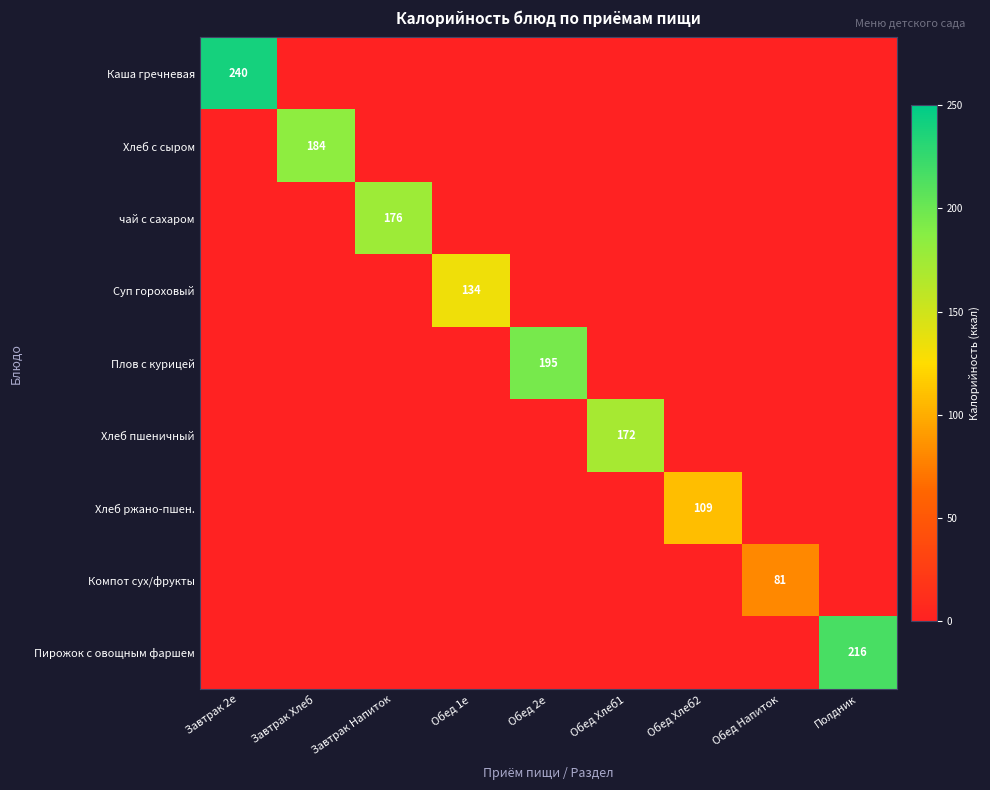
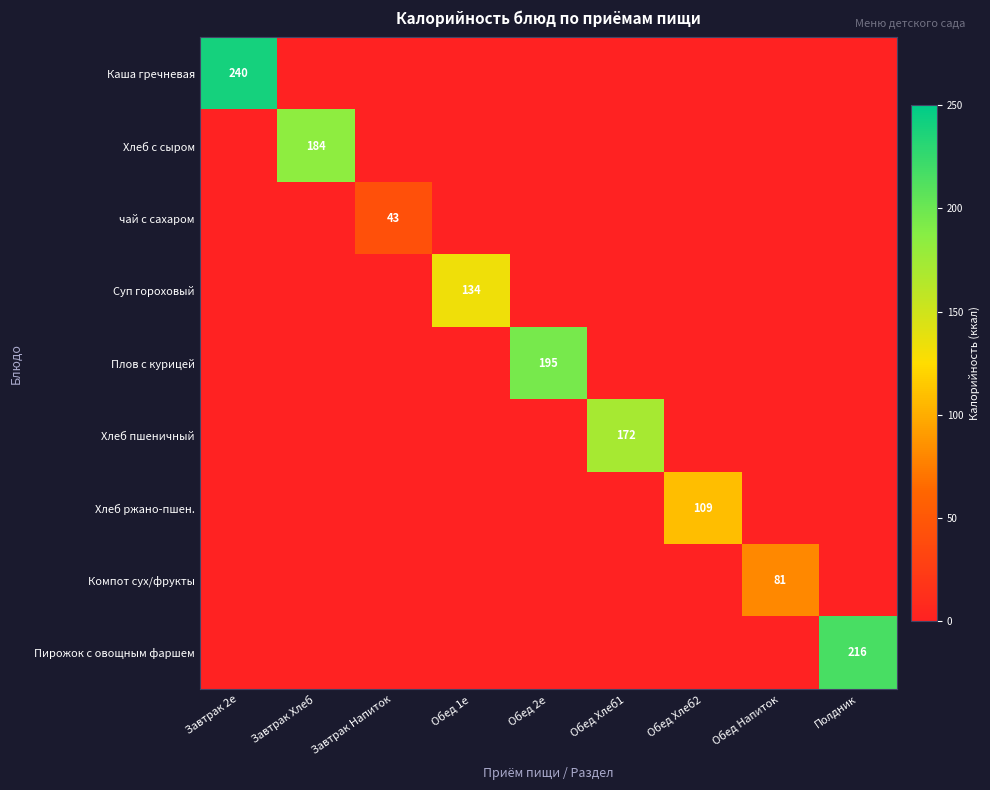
  {
    "Каша гречневая": {
      "Завтрак 2е": 240
    },
    "Хлеб с сыром": {
      "Завтрак Хлеб": 184
    },
    "чай с сахаром": {
-     "Завтрак Напиток": 176
+     "Завтрак Напиток": 43
    },
    "Суп гороховый": {
      "Обед 1е": 134
    },
    "Плов с курицей": {
      "Обед 2е": 195
    },
    "Хлеб пшеничный": {
      "Обед Хлеб1": 172
    },
    "Хлеб ржано-пшен.": {
      "Обед Хлеб2": 109
    },
    "Компот сух/фрукты": {
      "Обед Напиток": 81
    },
    "Пирожок с овощным фаршем": {
      "Полдник": 216
    }
  }
